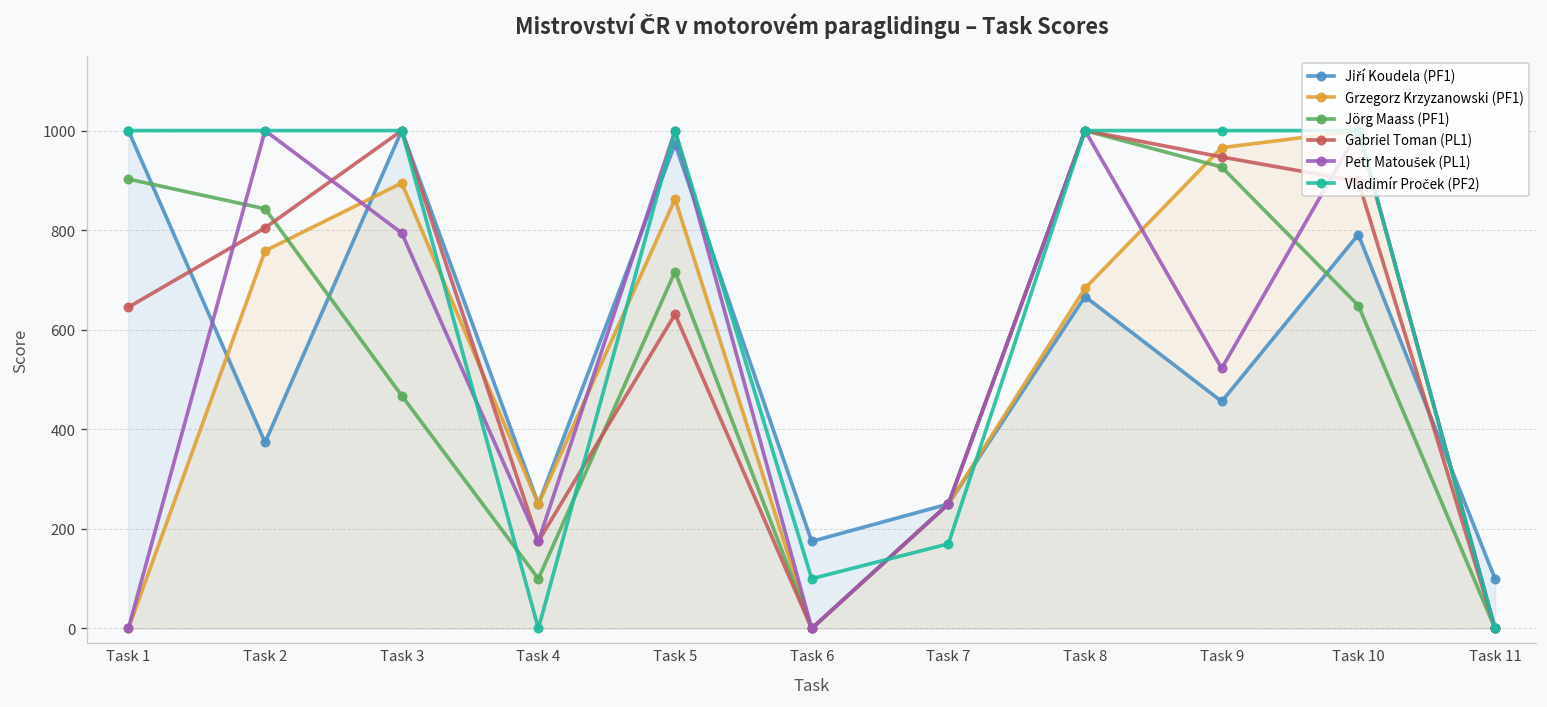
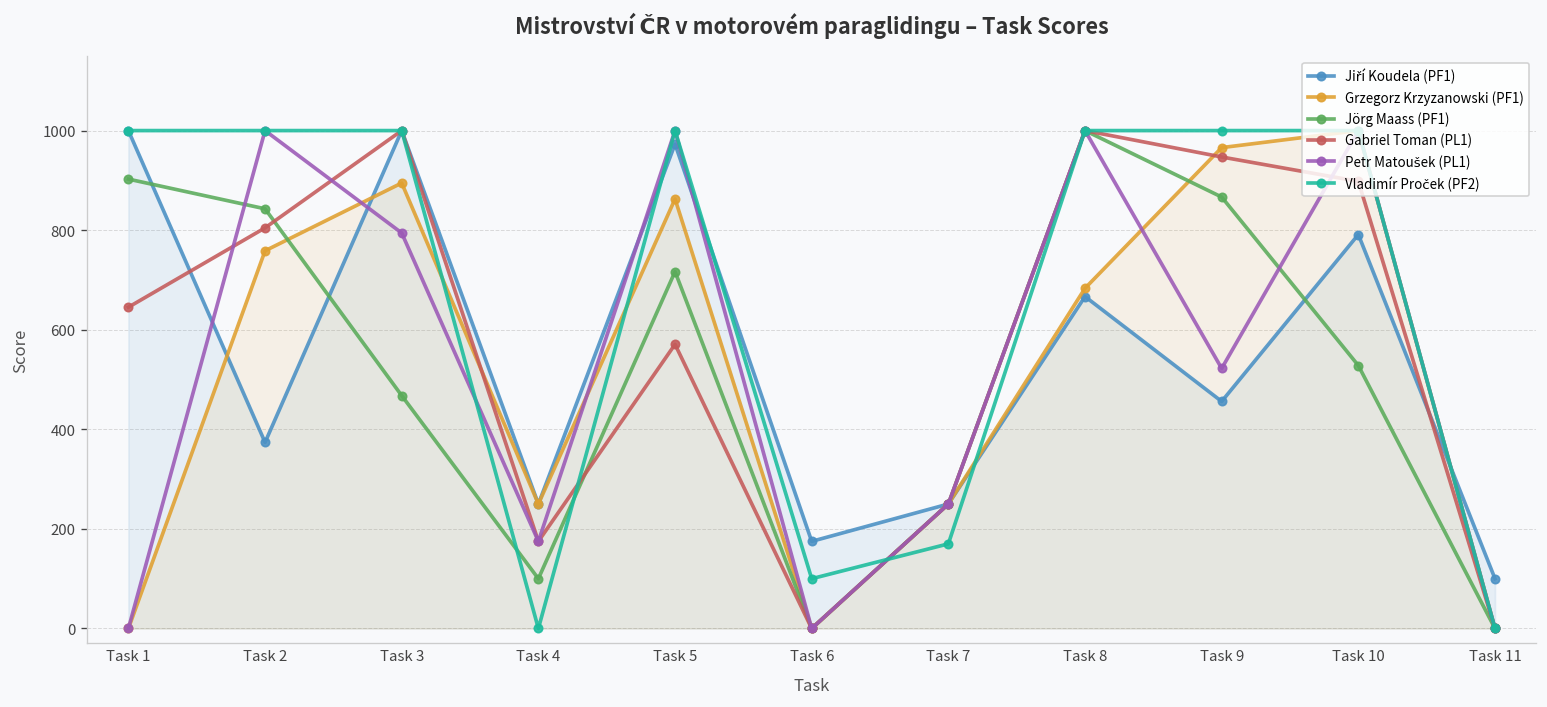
  {
    "Jiří Koudela (PF1)": {
      "Task 2": 370,
      "Task 5": 970,
      "Task 6": 180,
      "Task 8": 670,
      "Task 9": 460,
      "Task 10": 790,
      "Task 11": 100
    },
    "Grzegorz Krzyzanowski (PF1)": {
      "Task 2": 760,
      "Task 3": 890,
      "Task 5": 860,
      "Task 8": 680,
      "Task 9": 970
    },
    "Jörg Maass (PF1)": {
      "Task 1": 900,
      "Task 2": 840,
      "Task 3": 470,
      "Task 4": 100,
      "Task 5": 720,
-     "Task 9": 930,
-     "Task 10": 650
+     "Task 9": 870,
+     "Task 10": 530
    },
    "Gabriel Toman (PL1)": {
      "Task 1": 650,
      "Task 2": 800,
-     "Task 5": 630,
+     "Task 5": 570,
      "Task 9": 950
    },
    "Petr Matoušek (PL1)": {
      "Task 3": 790,
      "Task 9": 520
    },
    "Vladimír Proček (PF2)": {
      "Task 4": 0,
      "Task 6": 100,
      "Task 7": 170,
      "Task 9": 1000
    }
  }
